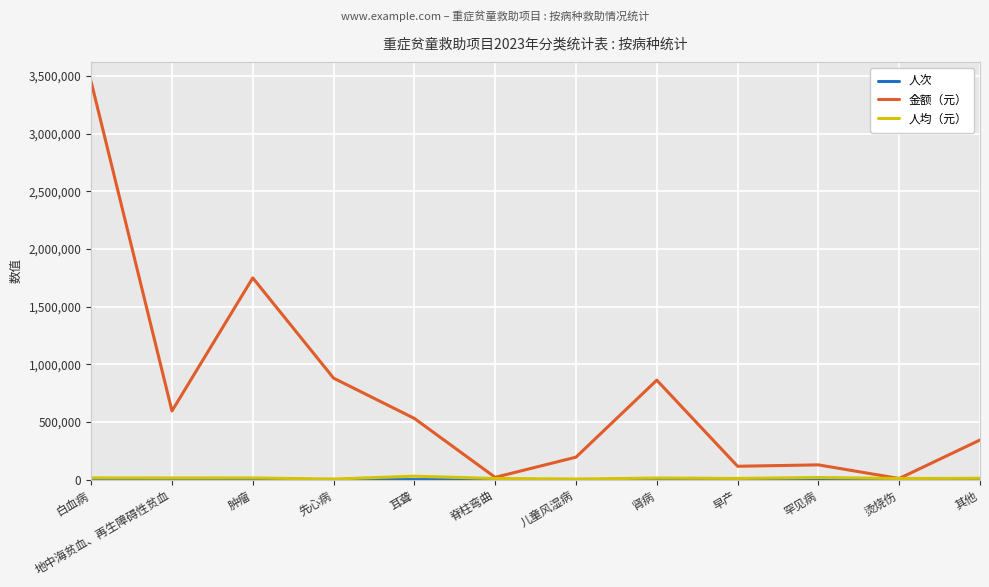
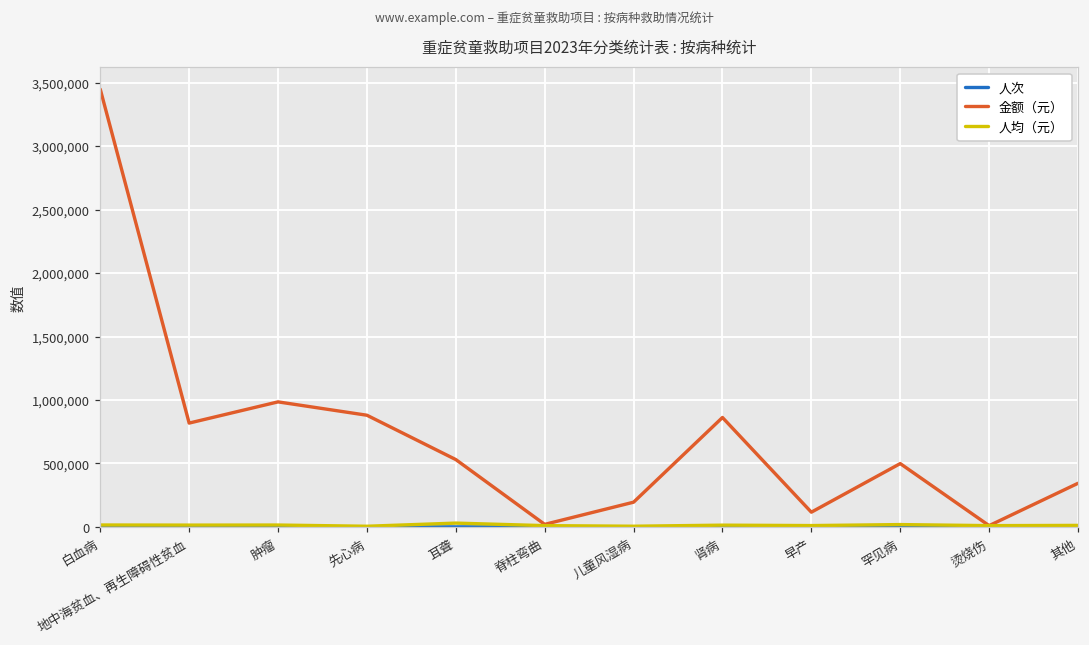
  {
    "人次": {
      "耳聋": "0"
    },
    "金额（元）": {
      "白血病": "3,450,000",
-     "地中海贫血、再生障碍性贫血": "600,000",
-     "肿瘤": "1,750,000",
+     "地中海贫血、再生障碍性贫血": "820,000",
+     "肿瘤": "990,000",
      "先心病": "880,000",
      "耳聋": "530,000",
      "儿童风湿病": "190,000",
      "肾病": "860,000",
      "早产": "120,000",
-     "罕见病": "130,000",
+     "罕见病": "500,000",
      "其他": "340,000"
    },
    "人均（元）": {
      "耳聋": "30,000"
    }
  }
